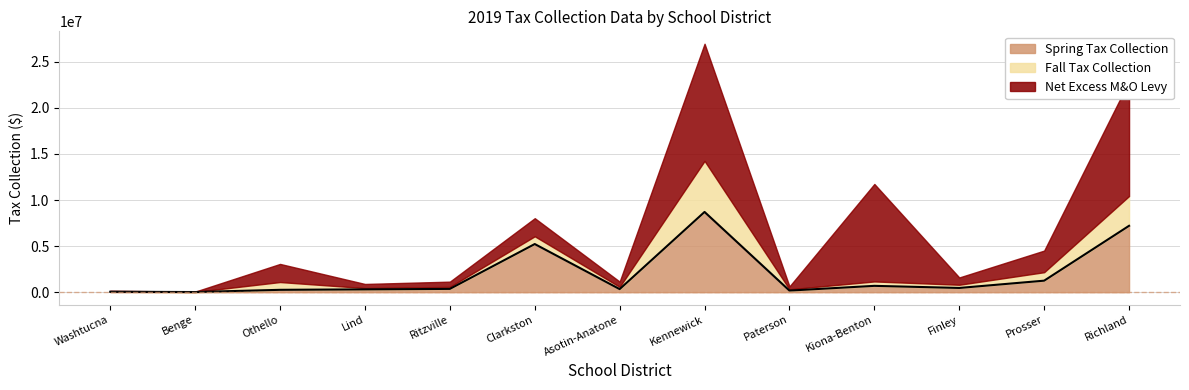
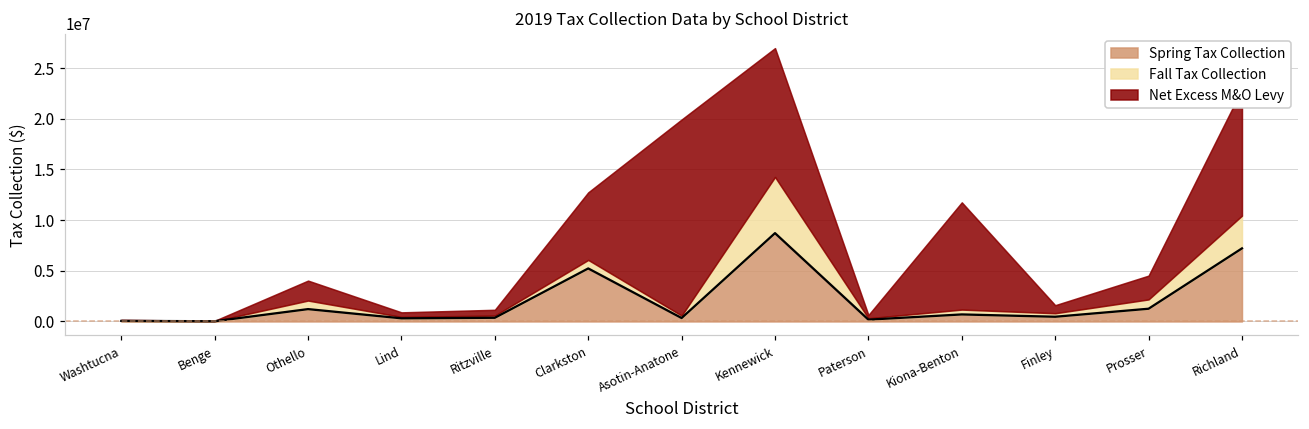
  {
    "Spring Tax Collection": {
-     "Othello": 0,
+     "Othello": 1000000,
      "Clarkston": 5000000,
      "Kennewick": 9000000,
      "Kiona-Benton": 1000000,
      "Finley": 0,
      "Prosser": 1000000,
      "Richland": 7000000
    },
    "Fall Tax Collection": {
      "Othello": 1000000,
      "Clarkston": 1000000,
      "Kennewick": 6000000,
      "Kiona-Benton": 0,
      "Finley": 0,
      "Prosser": 1000000,
      "Richland": 3000000
    },
    "Net Excess M&O Levy": {
      "Othello": 2000000,
      "Lind": 0,
      "Ritzville": 1000000,
-     "Clarkston": 2000000,
-     "Asotin-Anatone": 1000000,
+     "Clarkston": 7000000,
+     "Asotin-Anatone": 19000000,
      "Kennewick": 13000000,
      "Paterson": 0,
      "Kiona-Benton": 11000000,
      "Finley": 1000000,
      "Prosser": 2000000
    }
  }
